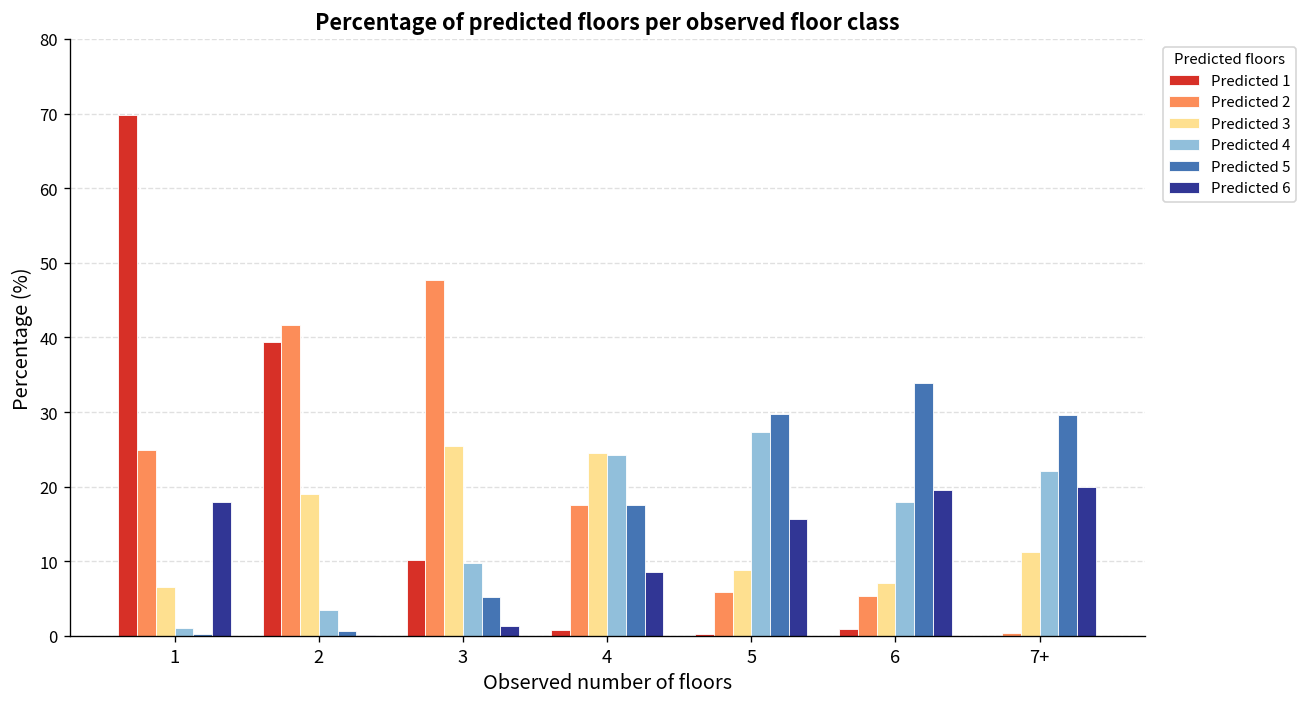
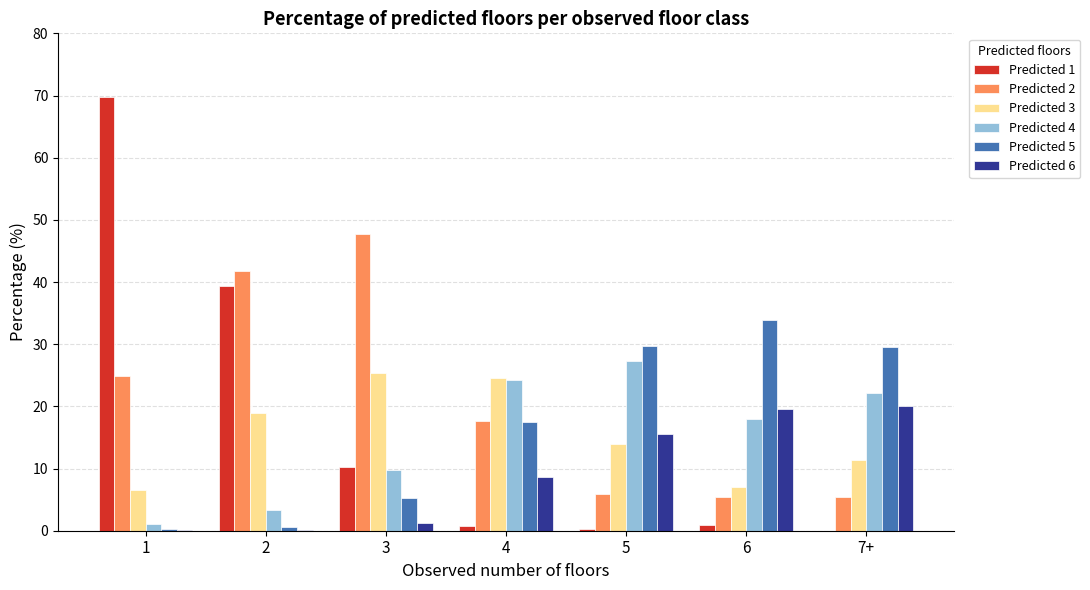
  {
    "Predicted 1": {
      "1": 70,
      "2": 39,
      "3": 10,
      "4": 1,
      "6": 1,
      "7+": 0
    },
    "Predicted 2": {
      "1": 25,
      "2": 42,
      "3": 48,
      "4": 18,
      "5": 6,
      "6": 5,
-     "7+": 0
+     "7+": 5
    },
    "Predicted 3": {
      "1": 7,
      "2": 19,
      "3": 25,
      "4": 25,
-     "5": 9,
+     "5": 14,
      "6": 7,
      "7+": 11
    },
    "Predicted 4": {
      "1": 1,
      "2": 3,
      "3": 10,
      "4": 24,
      "5": 27,
      "6": 18,
      "7+": 22
    },
    "Predicted 5": {
      "2": 1,
      "3": 5,
      "4": 18,
      "5": 30,
      "6": 34,
      "7+": 30
    },
    "Predicted 6": {
-     "1": 18,
+     "1": 0,
      "3": 1,
      "4": 9,
      "5": 16,
      "6": 20,
      "7+": 20
    }
  }
